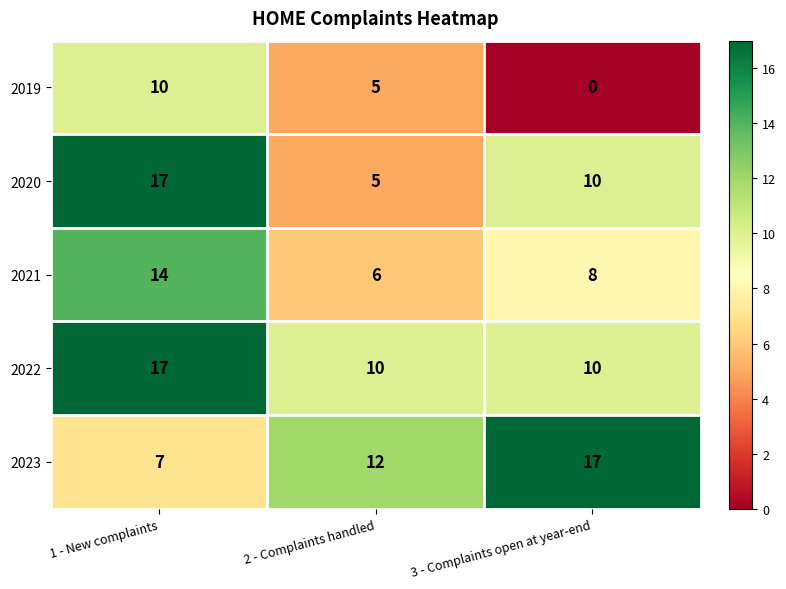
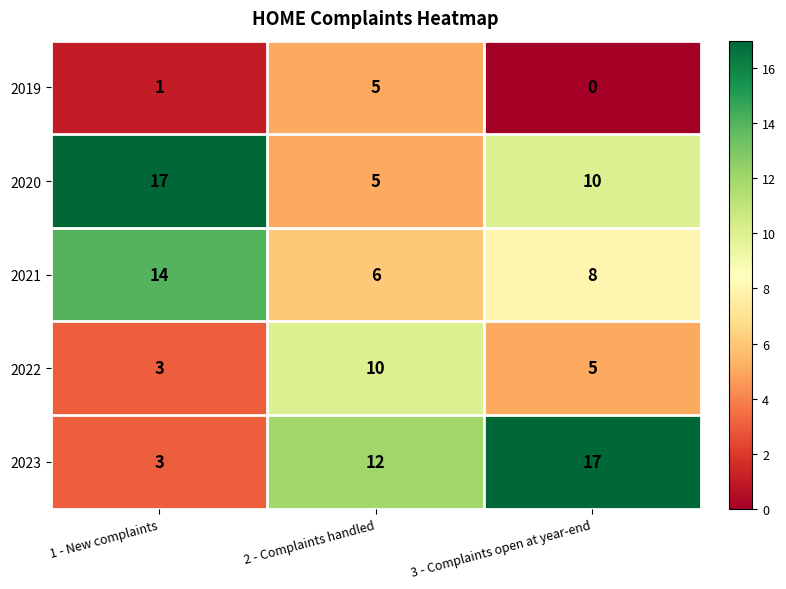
  {
    "2019": {
-     "1 - New complaints": 10,
+     "1 - New complaints": 1,
      "2 - Complaints handled": 5,
      "3 - Complaints open at year-end": 0
    },
    "2020": {
      "1 - New complaints": 17,
      "2 - Complaints handled": 5,
      "3 - Complaints open at year-end": 10
    },
    "2021": {
      "1 - New complaints": 14,
      "2 - Complaints handled": 6,
      "3 - Complaints open at year-end": 8
    },
    "2022": {
-     "1 - New complaints": 17,
+     "1 - New complaints": 3,
      "2 - Complaints handled": 10,
-     "3 - Complaints open at year-end": 10
+     "3 - Complaints open at year-end": 5
    },
    "2023": {
-     "1 - New complaints": 7,
+     "1 - New complaints": 3,
      "2 - Complaints handled": 12,
      "3 - Complaints open at year-end": 17
    }
  }
